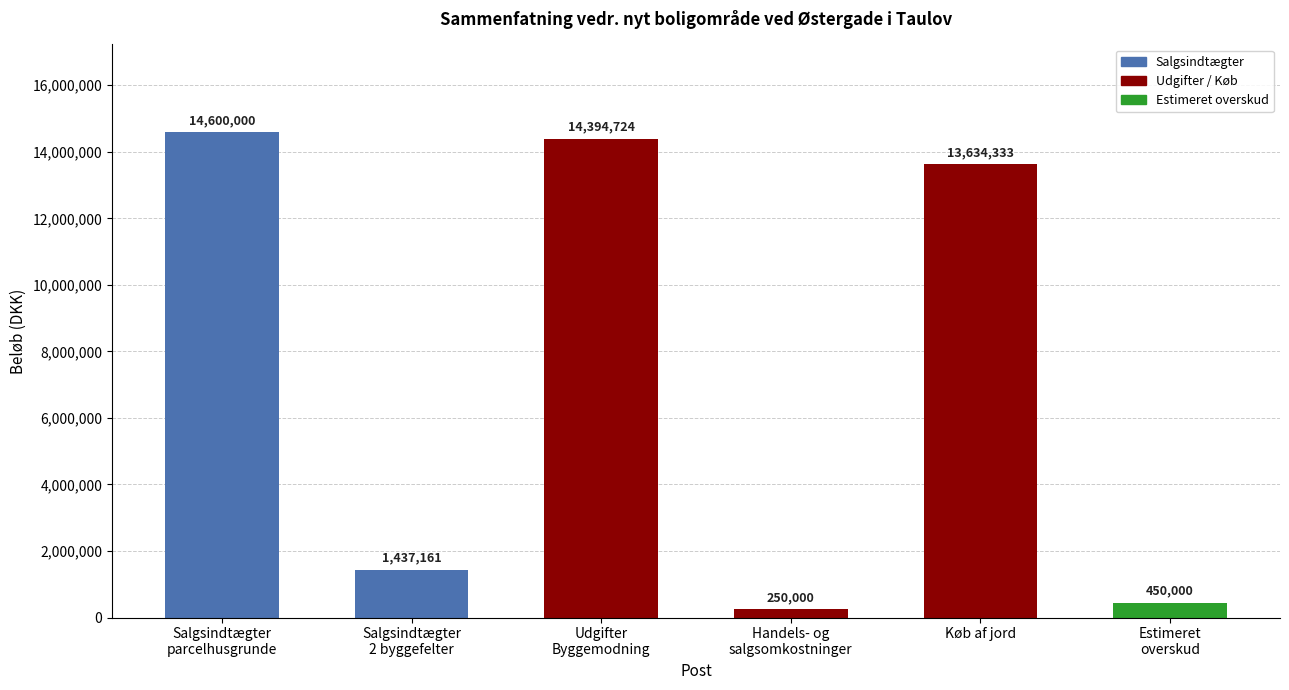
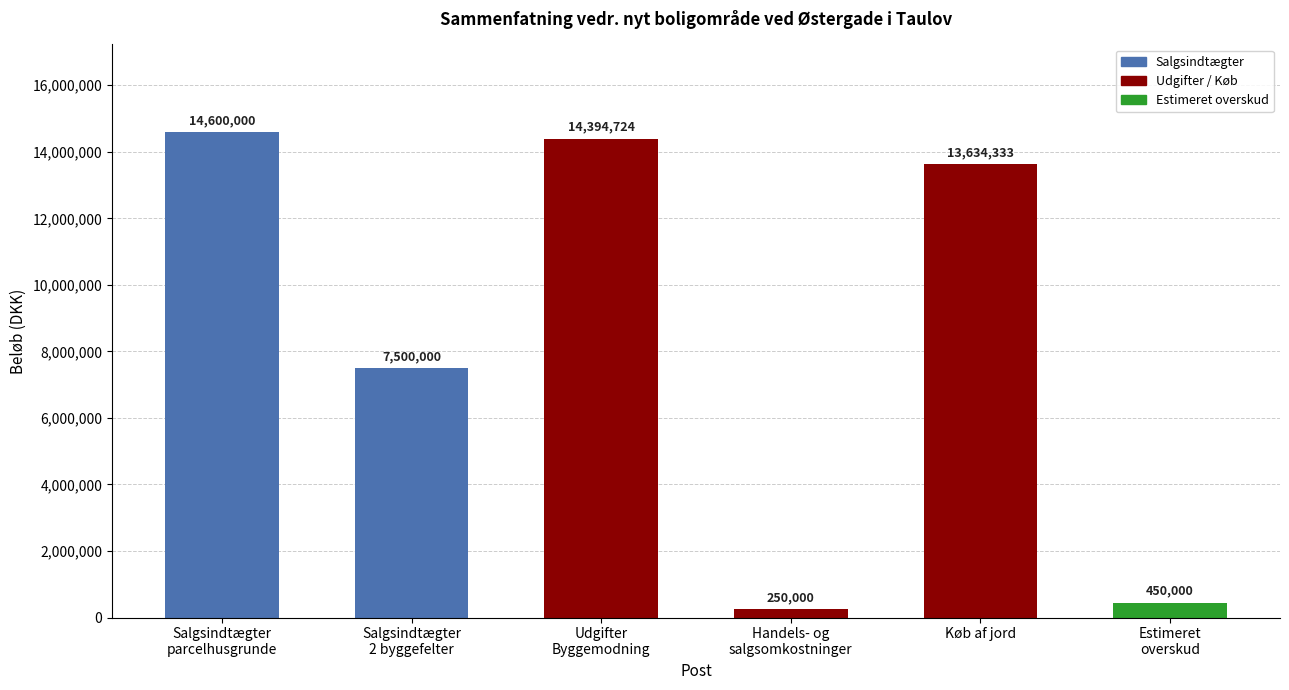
  {
    "Salgsindtægter parcelhusgrunde": "14,600,000",
-   "Salgsindtægter 2 byggefelter": "1,437,161",
+   "Salgsindtægter 2 byggefelter": "7,500,000",
    "Udgifter Byggemodning": "14,394,724",
    "Handels- og salgsomkostninger": "250,000",
    "Køb af jord": "13,634,333",
    "Estimeret overskud": "450,000"
  }
